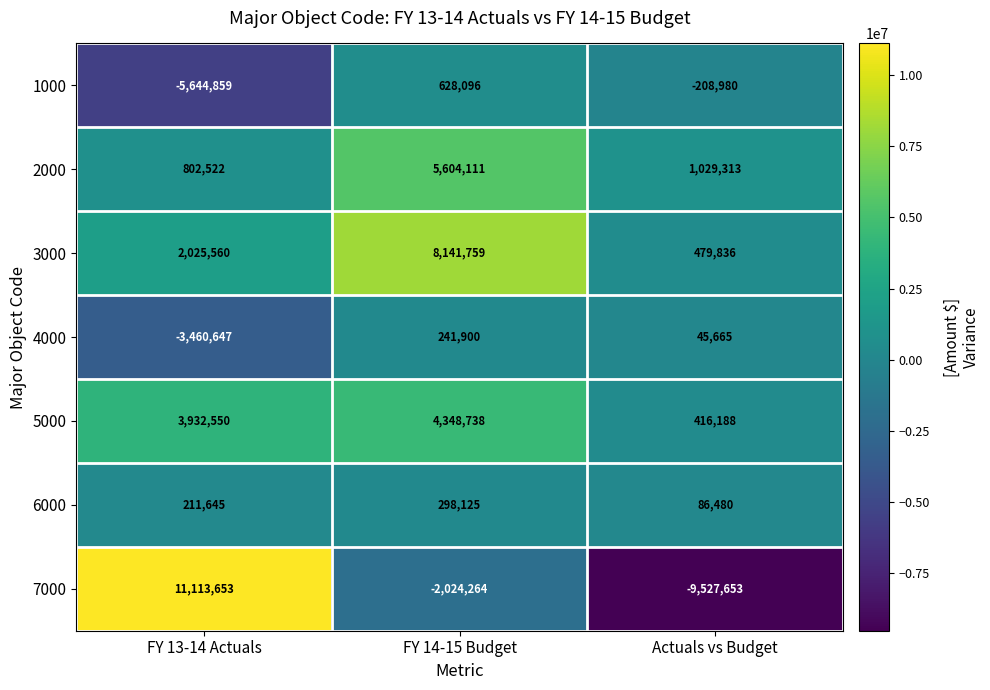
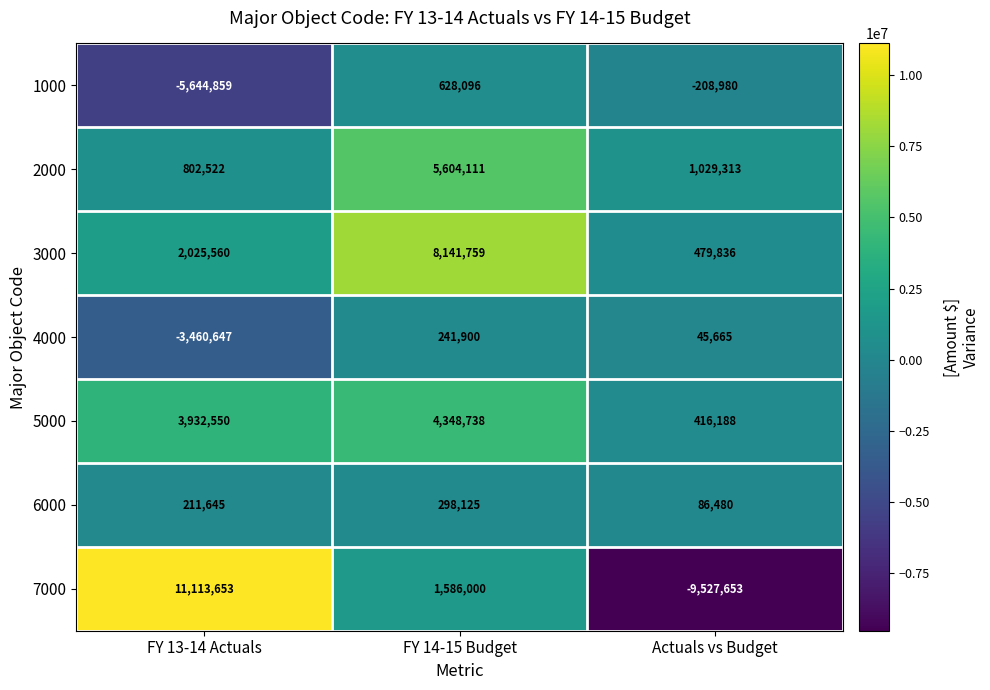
  {
    "1000": {
      "FY 13-14 Actuals": "-5,644,859",
      "FY 14-15 Budget": "628,096",
      "Actuals vs Budget": "-208,980"
    },
    "2000": {
      "FY 13-14 Actuals": "802,522",
      "FY 14-15 Budget": "5,604,111",
      "Actuals vs Budget": "1,029,313"
    },
    "3000": {
      "FY 13-14 Actuals": "2,025,560",
      "FY 14-15 Budget": "8,141,759",
      "Actuals vs Budget": "479,836"
    },
    "4000": {
      "FY 13-14 Actuals": "-3,460,647",
      "FY 14-15 Budget": "241,900",
      "Actuals vs Budget": "45,665"
    },
    "5000": {
      "FY 13-14 Actuals": "3,932,550",
      "FY 14-15 Budget": "4,348,738",
      "Actuals vs Budget": "416,188"
    },
    "6000": {
      "FY 13-14 Actuals": "211,645",
      "FY 14-15 Budget": "298,125",
      "Actuals vs Budget": "86,480"
    },
    "7000": {
      "FY 13-14 Actuals": "11,113,653",
-     "FY 14-15 Budget": "-2,024,264",
+     "FY 14-15 Budget": "1,586,000",
      "Actuals vs Budget": "-9,527,653"
    }
  }
